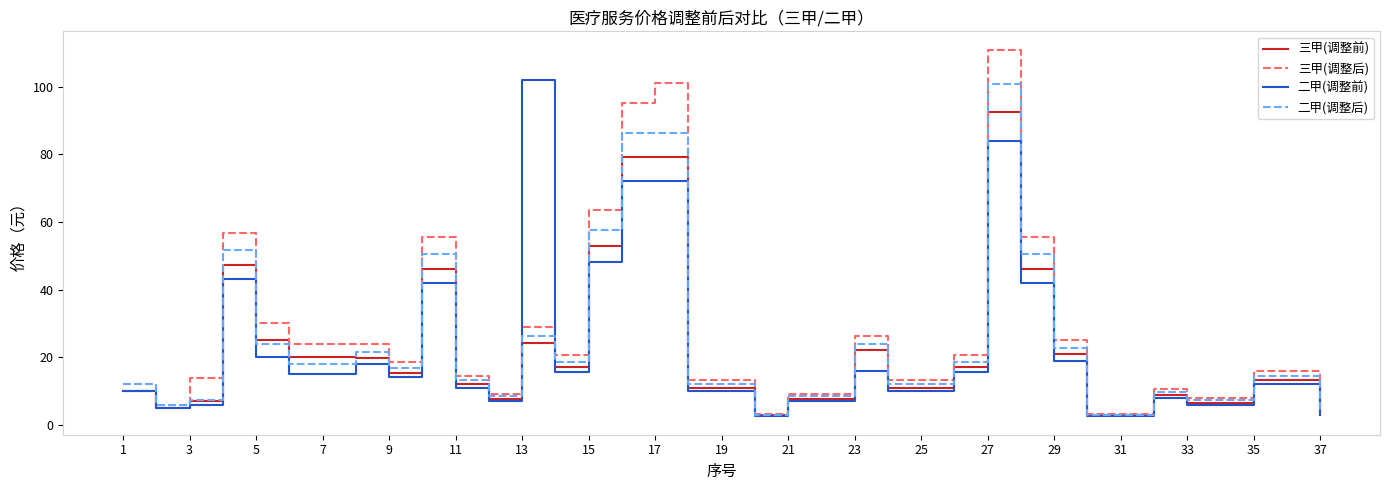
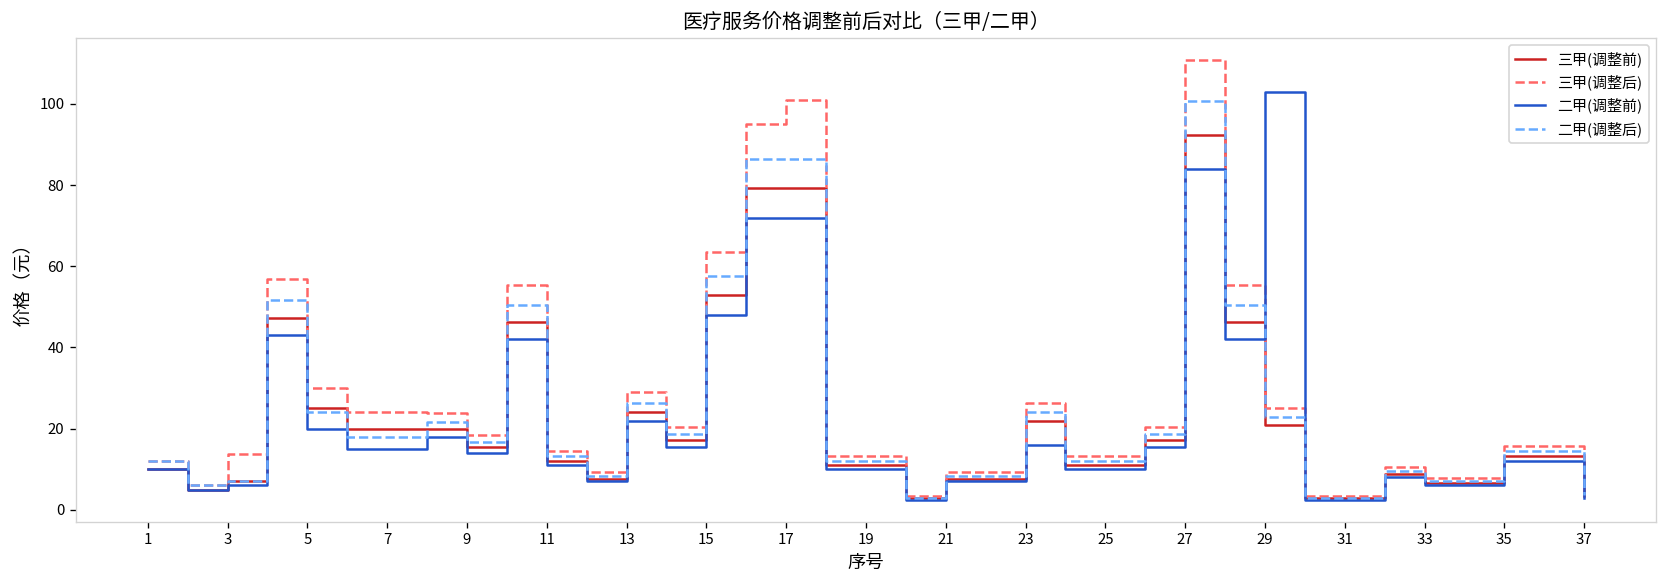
  {
    "三甲(调整前)": {
      "5": 25,
      "7": 20,
      "9": 15,
      "11": 12,
      "13": 24,
      "15": 53,
      "17": 79,
      "19": 11,
      "23": 22,
      "25": 11,
      "27": 92,
      "29": 21,
      "35": 13
    },
    "三甲(调整后)": {
      "3": 14,
      "5": 30,
      "7": 24,
      "9": 19,
      "11": 15,
      "13": 29,
      "15": 63,
      "17": 101,
      "19": 13,
      "21": 9,
      "23": 26,
      "25": 13,
      "27": 111,
      "29": 25,
      "35": 16
    },
    "二甲(调整前)": {
      "3": 6,
      "5": 20,
      "7": 15,
      "9": 14,
      "11": 11,
-     "13": 102,
+     "13": 22,
      "15": 48,
      "17": 72,
      "19": 10,
      "23": 16,
      "25": 10,
      "27": 84,
-     "29": 19,
+     "29": 103,
      "35": 12
    },
    "二甲(调整后)": {
      "5": 24,
      "7": 18,
      "9": 17,
      "11": 13,
      "13": 26,
      "15": 58,
      "17": 86,
      "19": 12,
      "23": 24,
      "25": 12,
      "27": 101,
      "29": 23,
      "35": 14
    }
  }
